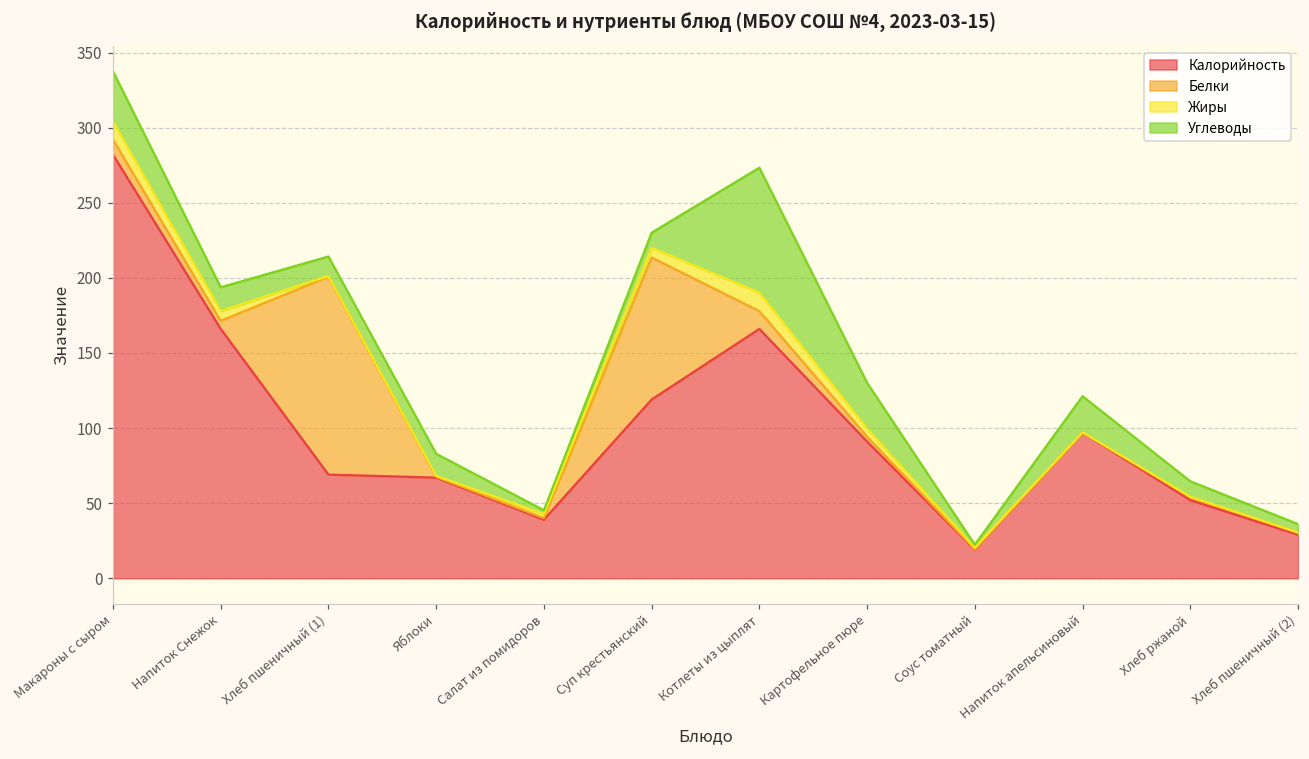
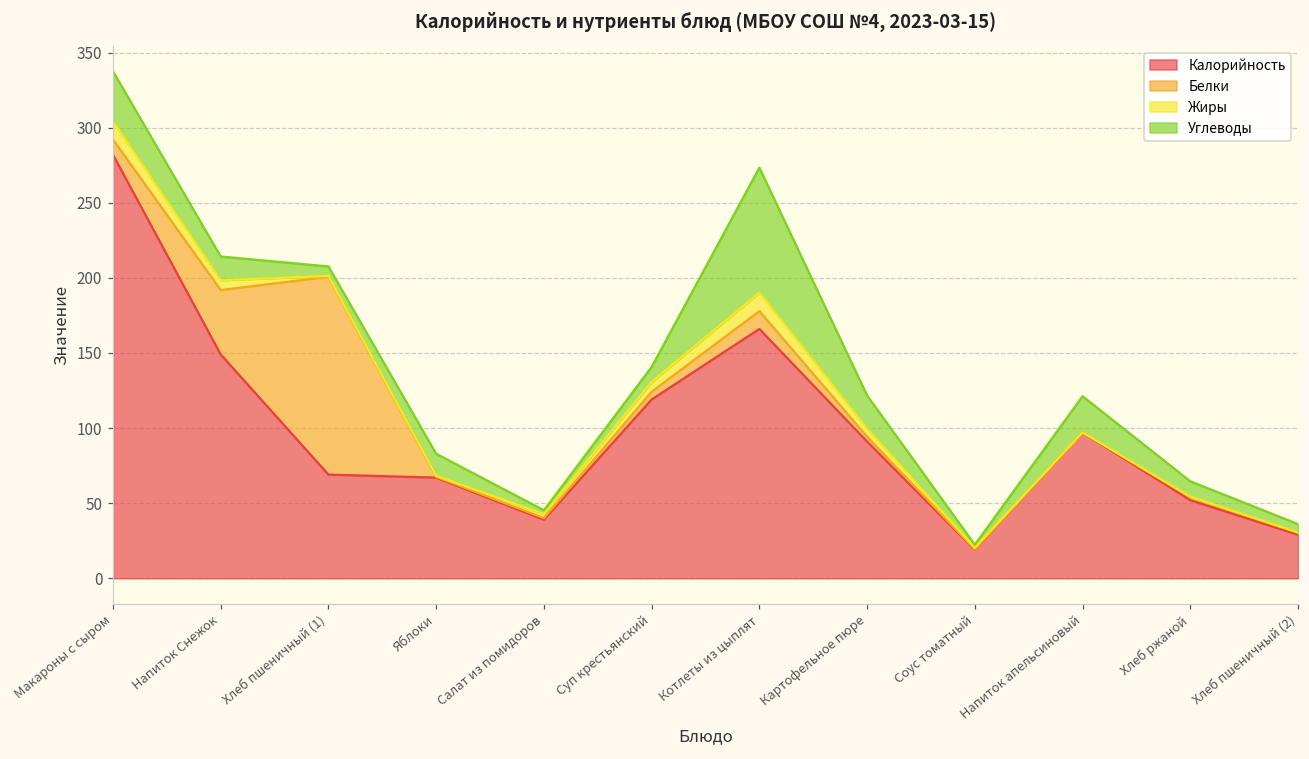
  {
    "Калорийность": {
      "Макароны с сыром": 282,
-     "Напиток Снежок": 166,
+     "Напиток Снежок": 149,
      "Хлеб пшеничный (1)": 69,
      "Суп крестьянский": 119,
      "Котлеты из цыплят": 166,
      "Картофельное пюре": 91,
      "Хлеб ржаной": 52
    },
    "Белки": {
      "Макароны с сыром": 10,
-     "Напиток Снежок": 5,
-     "Суп крестьянский": 95,
+     "Напиток Снежок": 43,
+     "Суп крестьянский": 5,
      "Котлеты из цыплят": 12,
      "Картофельное пюре": 3
    },
    "Жиры": {
      "Макароны с сыром": 12,
      "Напиток Снежок": 7,
      "Салат из помидоров": 3,
      "Суп крестьянский": 7,
      "Котлеты из цыплят": 12,
      "Картофельное пюре": 5
    },
    "Углеводы": {
      "Макароны с сыром": 33,
      "Напиток Снежок": 16,
-     "Хлеб пшеничный (1)": 13,
+     "Хлеб пшеничный (1)": 6,
      "Яблоки": 15,
      "Салат из помидоров": 3,
      "Суп крестьянский": 10,
      "Котлеты из цыплят": 83,
-     "Картофельное пюре": 31,
+     "Картофельное пюре": 22,
      "Соус томатный": 2,
      "Напиток апельсиновый": 24,
      "Хлеб ржаной": 10,
      "Хлеб пшеничный (2)": 6
    }
  }
